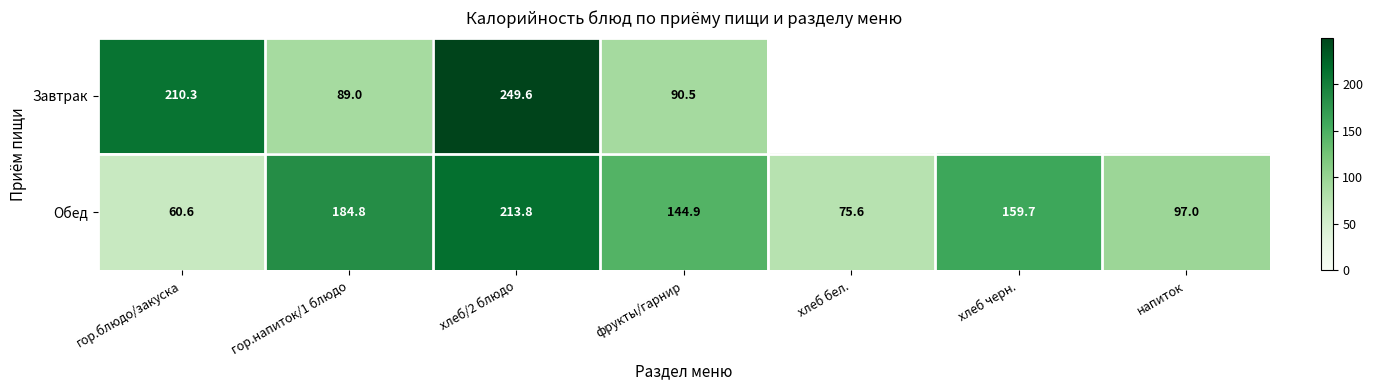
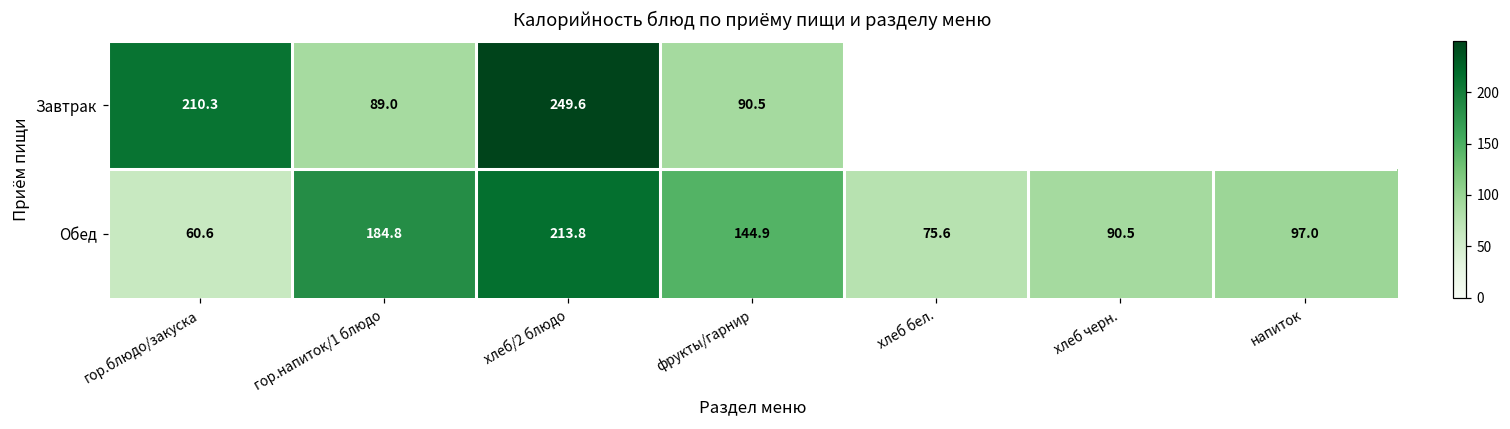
  {
    "Завтрак": {
      "гор.блюдо/закуска": 210.3,
      "гор.напиток/1 блюдо": 89.0,
      "хлеб/2 блюдо": 249.6,
      "фрукты/гарнир": 90.5
    },
    "Обед": {
      "гор.блюдо/закуска": 60.6,
      "гор.напиток/1 блюдо": 184.8,
      "хлеб/2 блюдо": 213.8,
      "фрукты/гарнир": 144.9,
      "хлеб бел.": 75.6,
-     "хлеб черн.": 159.7,
+     "хлеб черн.": 90.5,
      "напиток": 97.0
    }
  }
